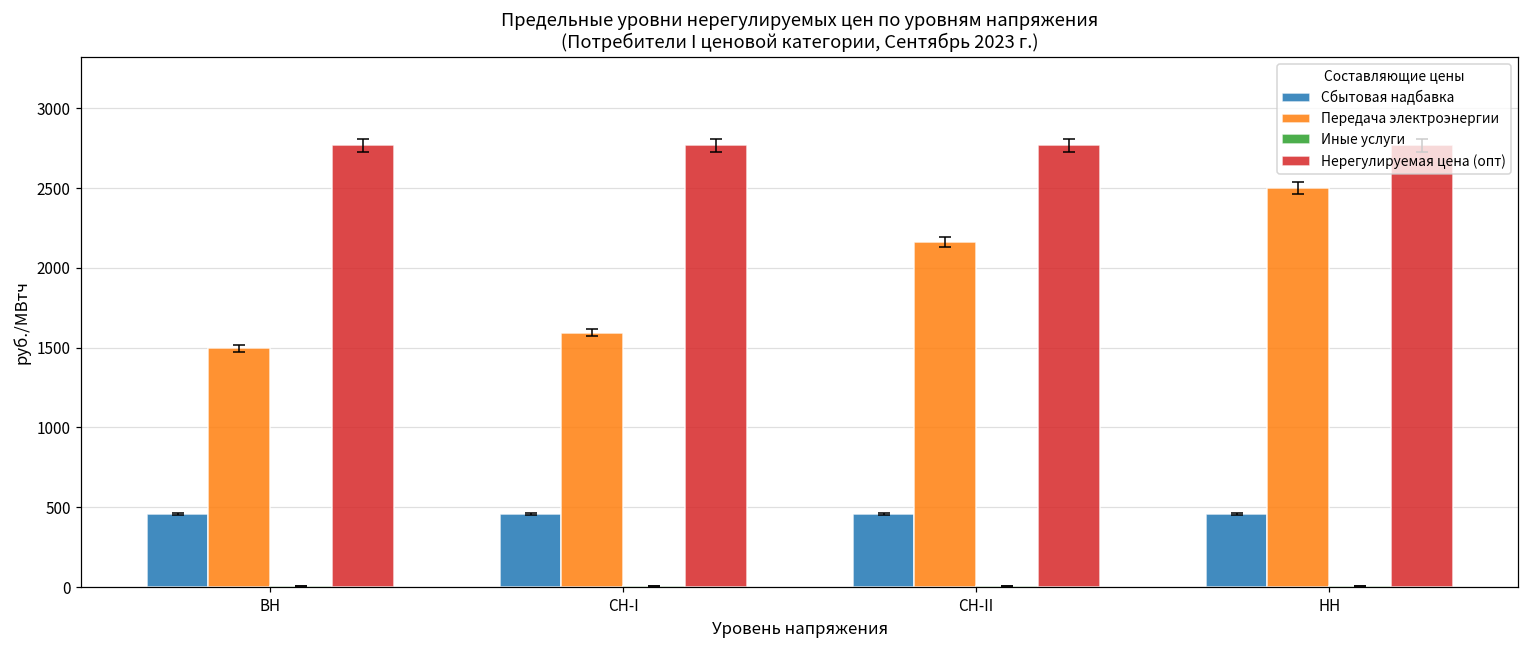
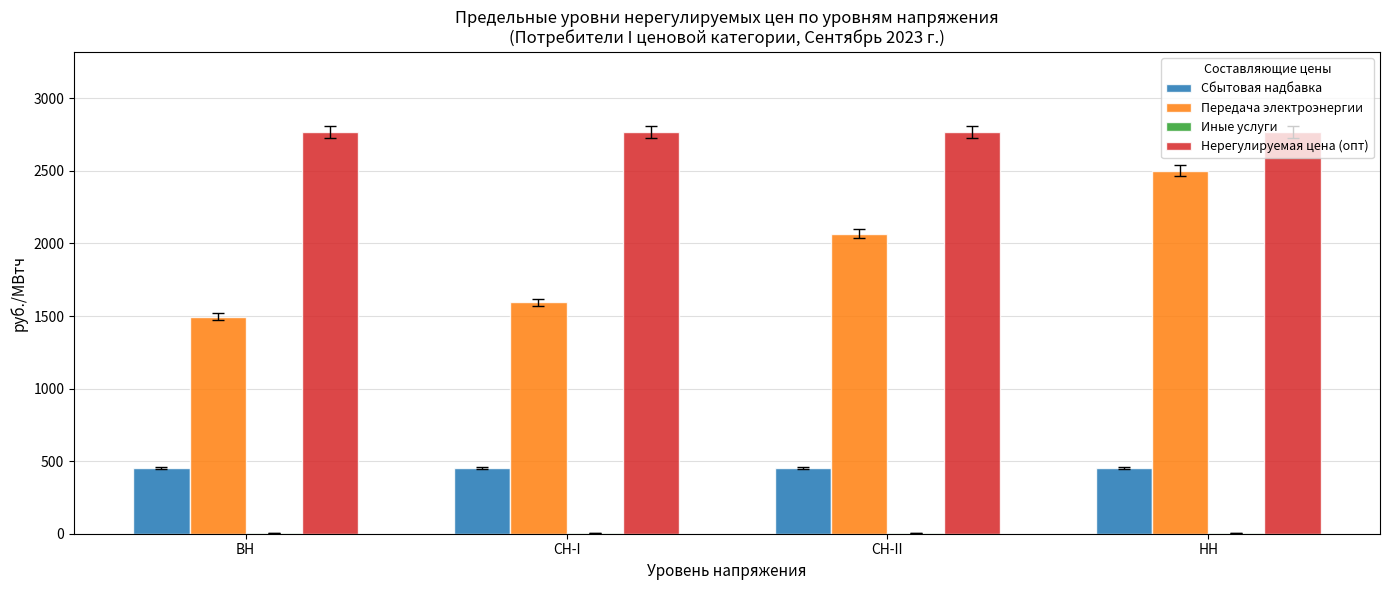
  {
    "Сбытовая надбавка": {
      "ВН": 460,
      "СН-I": 460,
      "СН-II": 460,
      "НН": 460
    },
    "Передача электроэнергии": {
      "ВН": 1500,
      "СН-I": 1590,
-     "СН-II": 2160,
+     "СН-II": 2070,
      "НН": 2500
    },
    "Нерегулируемая цена (опт)": {
      "ВН": 2770,
      "СН-I": 2770,
      "СН-II": 2770
    }
  }
